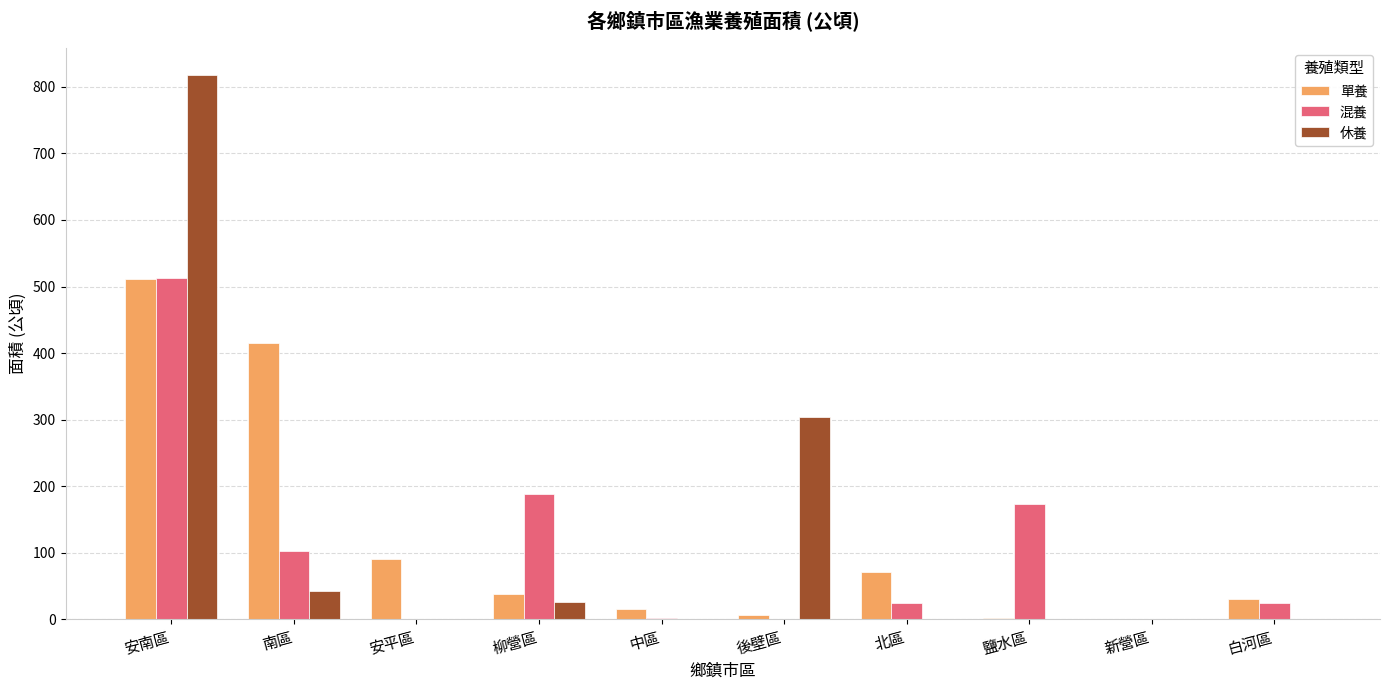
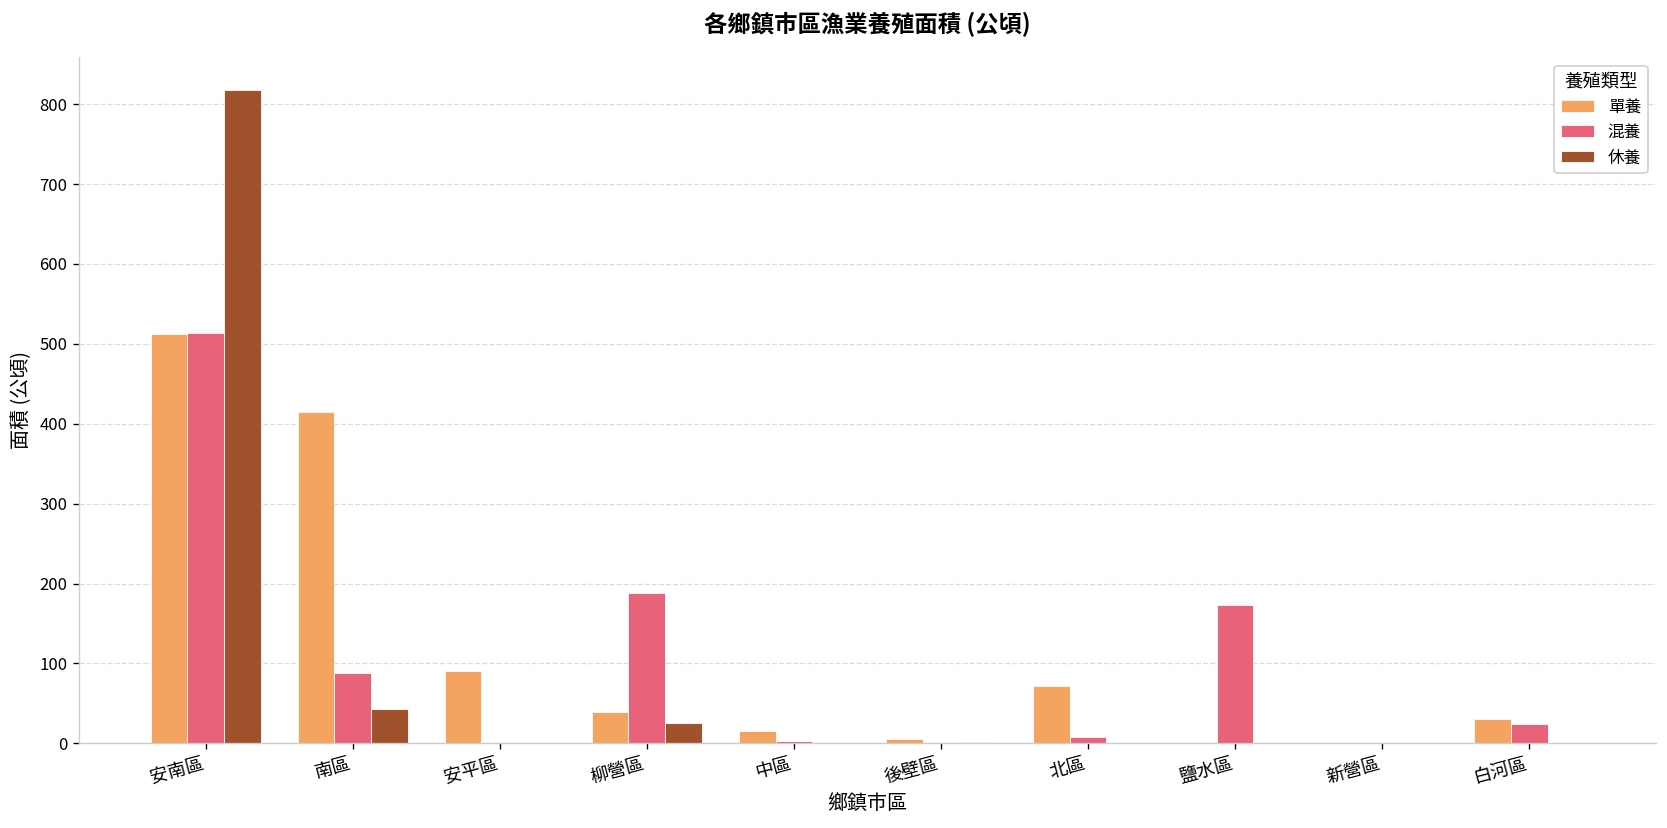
  {
    "單養": {
      "安南區": 510,
      "南區": 420,
      "安平區": 90,
      "柳營區": 40,
      "中區": 20,
      "後壁區": 10,
      "北區": 70,
      "白河區": 30
    },
    "混養": {
      "安南區": 510,
-     "南區": 100,
+     "南區": 90,
      "安平區": 0,
      "柳營區": 190,
      "後壁區": 0,
-     "北區": 20,
+     "北區": 10,
      "鹽水區": 170,
      "新營區": 0,
      "白河區": 20
    },
    "休養": {
      "安南區": 820,
      "南區": 40,
      "安平區": 0,
      "柳營區": 30,
      "中區": 0,
-     "後壁區": 300,
+     "後壁區": 0,
      "北區": 0,
      "鹽水區": 0,
      "新營區": 0,
      "白河區": 0
    }
  }
